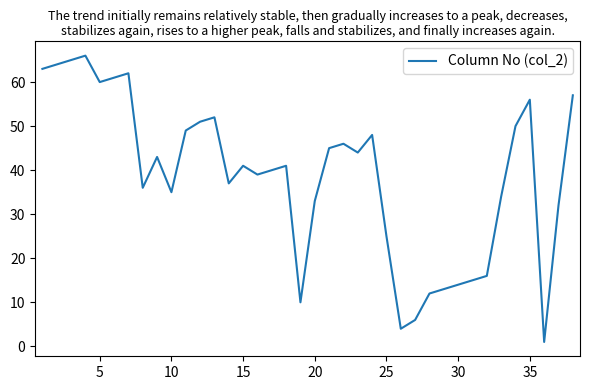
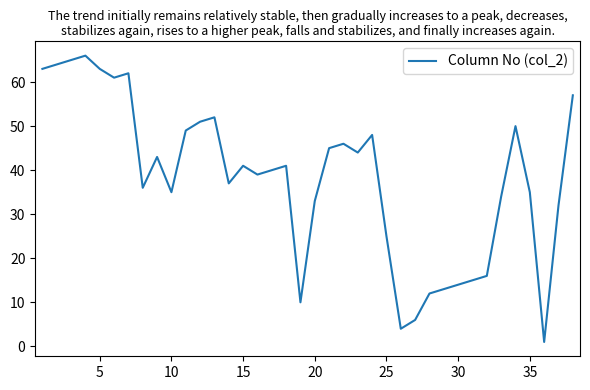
  {
-   "5": 60,
+   "5": 63,
    "10": 35,
    "15": 41,
    "20": 33,
    "25": 25,
    "30": 14,
-   "35": 56
+   "35": 35
  }
